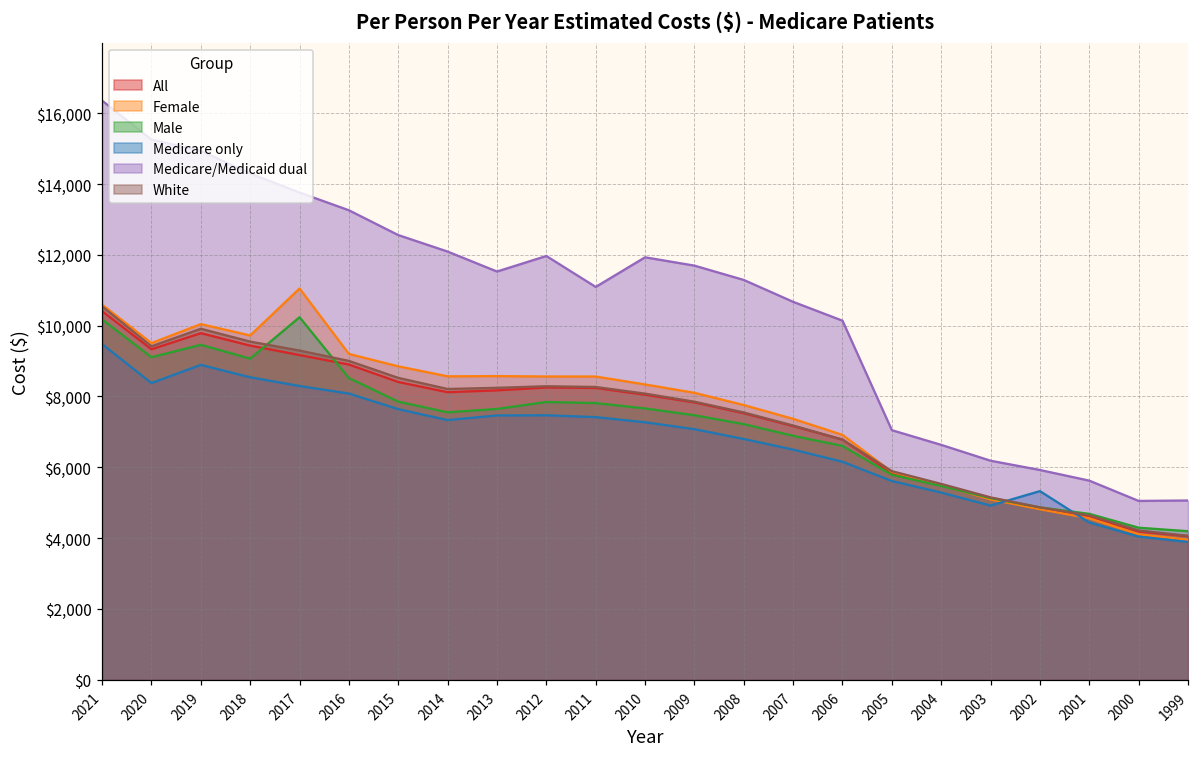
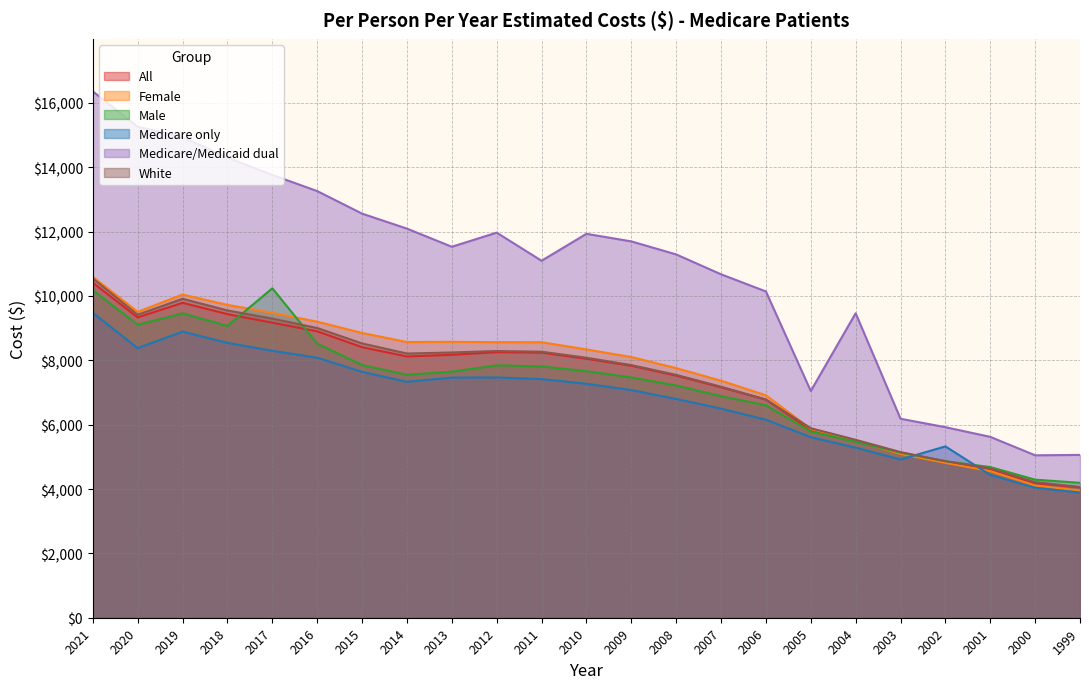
  {
    "All": {
      "2021": "$10,400",
      "2020": "$9,300",
      "2019": "$9,800",
      "2018": "$9,400",
      "2017": "$9,200",
      "2016": "$8,900",
      "2015": "$8,400",
      "2014": "$8,100"
    },
    "Female": {
      "2020": "$9,500",
      "2019": "$10,000",
      "2018": "$9,700",
-     "2017": "$11,100",
+     "2017": "$9,500",
      "2016": "$9,200",
      "2015": "$8,900",
      "2014": "$8,600",
      "2013": "$8,600",
      "2012": "$8,600",
      "2011": "$8,600",
      "2010": "$8,300",
      "2009": "$8,100",
      "2008": "$7,800",
      "2007": "$7,400",
      "2006": "$6,900"
    },
    "Male": {
      "2021": "$10,200",
      "2020": "$9,100",
      "2019": "$9,500",
      "2018": "$9,100",
      "2017": "$10,200",
      "2016": "$8,500",
      "2015": "$7,900",
      "2014": "$7,600",
      "2013": "$7,600",
      "2012": "$7,800",
      "2011": "$7,800",
      "2010": "$7,700",
      "2009": "$7,500",
      "2008": "$7,200",
      "2007": "$6,900",
      "2006": "$6,600",
      "1999": "$4,200"
    },
    "Medicare only": {
      "2021": "$9,500",
      "2020": "$8,400",
      "2019": "$8,900",
      "2018": "$8,500",
      "2017": "$8,300",
      "2016": "$8,100",
      "2015": "$7,600",
      "2014": "$7,300",
      "2013": "$7,500",
      "2012": "$7,500",
      "2011": "$7,400",
      "2010": "$7,300",
      "2009": "$7,100",
      "2008": "$6,800",
      "2007": "$6,500",
      "2006": "$6,200",
      "2005": "$5,600",
      "2004": "$5,300",
      "2003": "$4,900",
      "2002": "$5,300",
      "2001": "$4,400"
    },
    "Medicare/Medicaid dual": {
      "2021": "$16,400",
      "2016": "$13,300",
      "2015": "$12,600",
      "2014": "$12,100",
      "2013": "$11,500",
      "2012": "$12,000",
      "2011": "$11,100",
      "2010": "$11,900",
      "2009": "$11,700",
      "2008": "$11,300",
      "2007": "$10,700",
      "2006": "$10,100",
      "2005": "$7,000",
-     "2004": "$6,600",
+     "2004": "$9,500",
      "2003": "$6,200",
      "2002": "$5,900",
      "2001": "$5,600",
      "2000": "$5,000",
      "1999": "$5,100"
    },
    "White": {
      "2020": "$9,400",
      "2019": "$9,900",
      "2018": "$9,600",
      "2017": "$9,300",
      "2016": "$9,000",
      "2015": "$8,500",
      "2014": "$8,200"
    }
  }
